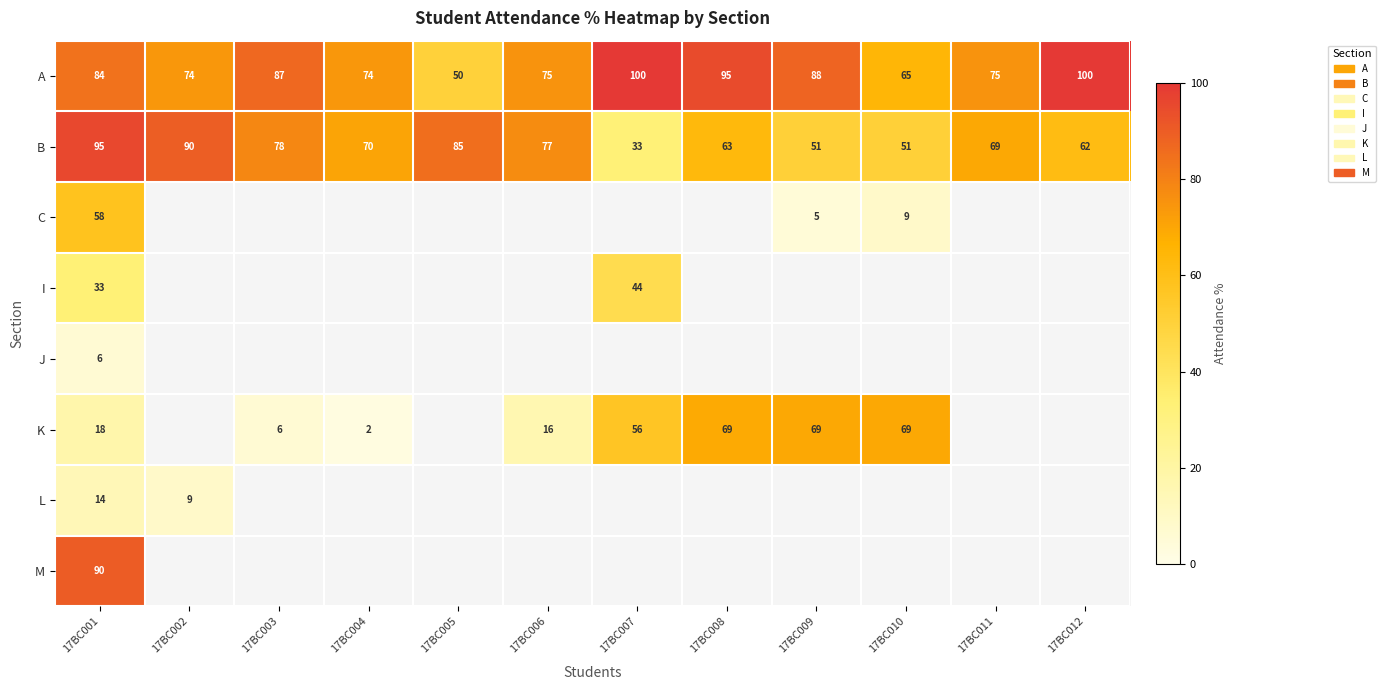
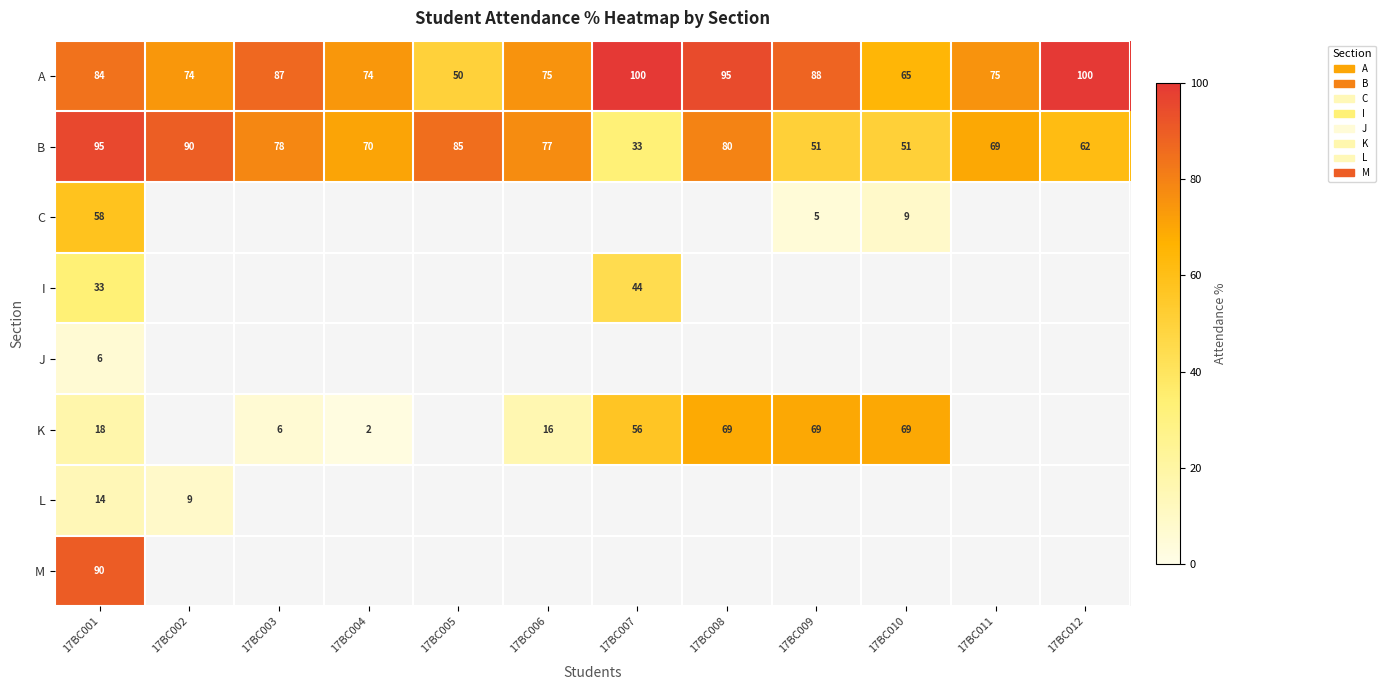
  {
    "A": {
      "17BC001": 84,
      "17BC002": 74,
      "17BC003": 87,
      "17BC004": 74,
      "17BC005": 50,
      "17BC006": 75,
      "17BC007": 100,
      "17BC008": 95,
      "17BC009": 88,
      "17BC010": 65,
      "17BC011": 75,
      "17BC012": 100
    },
    "B": {
      "17BC001": 95,
      "17BC002": 90,
      "17BC003": 78,
      "17BC004": 70,
      "17BC005": 85,
      "17BC006": 77,
      "17BC007": 33,
-     "17BC008": 63,
+     "17BC008": 80,
      "17BC009": 51,
      "17BC010": 51,
      "17BC011": 69,
      "17BC012": 62
    },
    "C": {
      "17BC001": 58,
      "17BC009": 5,
      "17BC010": 9
    },
    "I": {
      "17BC001": 33,
      "17BC007": 44
    },
    "J": {
      "17BC001": 6
    },
    "K": {
      "17BC001": 18,
      "17BC003": 6,
      "17BC004": 2,
      "17BC006": 16,
      "17BC007": 56,
      "17BC008": 69,
      "17BC009": 69,
      "17BC010": 69
    },
    "L": {
      "17BC001": 14,
      "17BC002": 9
    },
    "M": {
      "17BC001": 90
    }
  }
